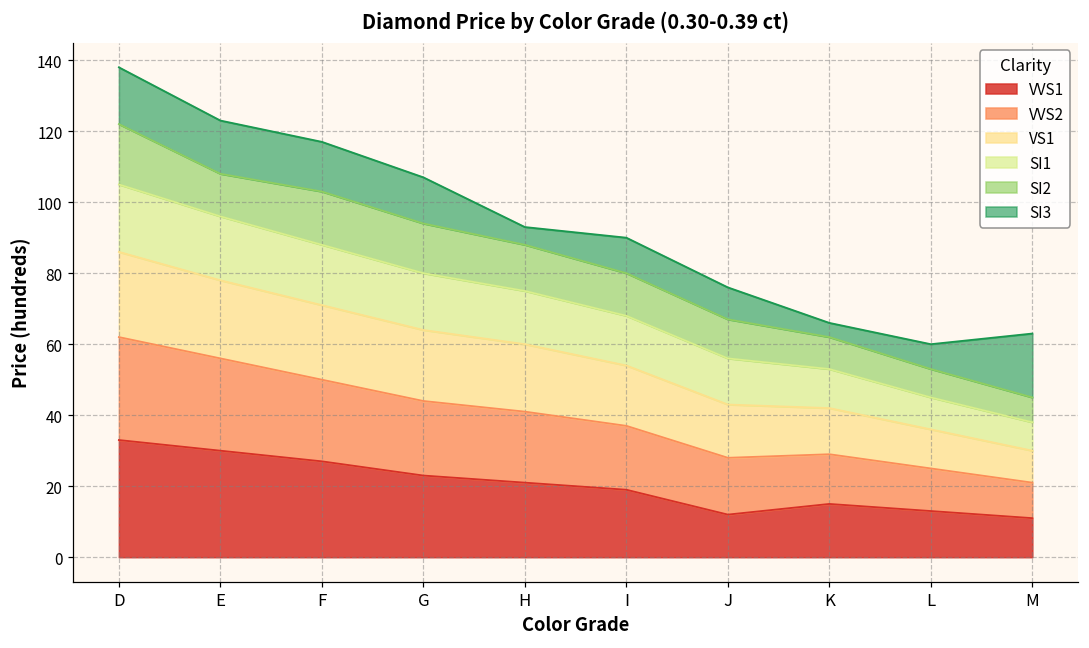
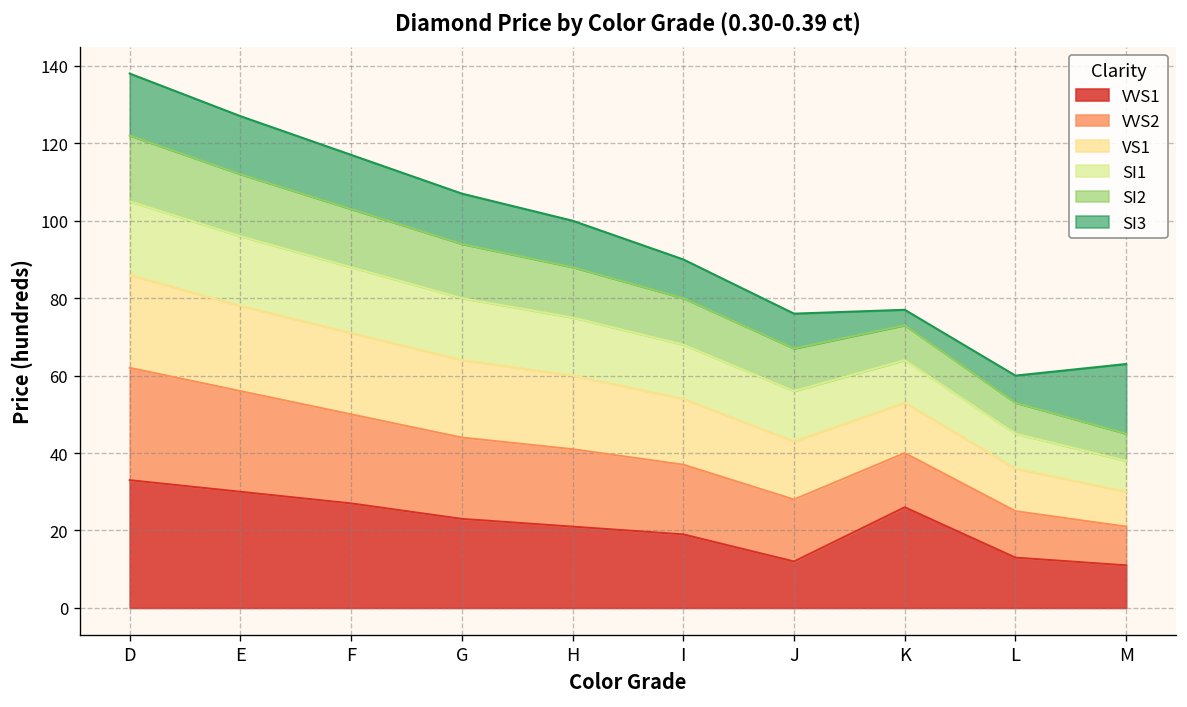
  {
    "VVS1": {
      "D": 33,
      "E": 30,
      "F": 27,
      "G": 23,
      "H": 21,
      "I": 19,
      "J": 12,
-     "K": 15,
+     "K": 26,
      "L": 13,
      "M": 11
    },
    "VVS2": {
      "D": 29,
      "E": 26,
      "F": 23,
      "G": 21,
      "H": 20,
      "I": 18,
      "J": 16,
      "K": 14,
      "L": 12,
      "M": 10
    },
    "SI2": {
      "D": 17,
-     "E": 12,
+     "E": 16,
      "F": 15,
      "G": 14,
      "H": 13,
      "I": 12,
      "J": 11,
      "K": 9,
      "L": 8,
      "M": 7
    },
    "SI3": {
      "D": 16,
      "E": 15,
      "F": 14,
      "G": 13,
-     "H": 5,
+     "H": 12,
      "I": 10,
      "J": 9,
      "K": 4,
      "L": 7,
      "M": 18
    }
  }
